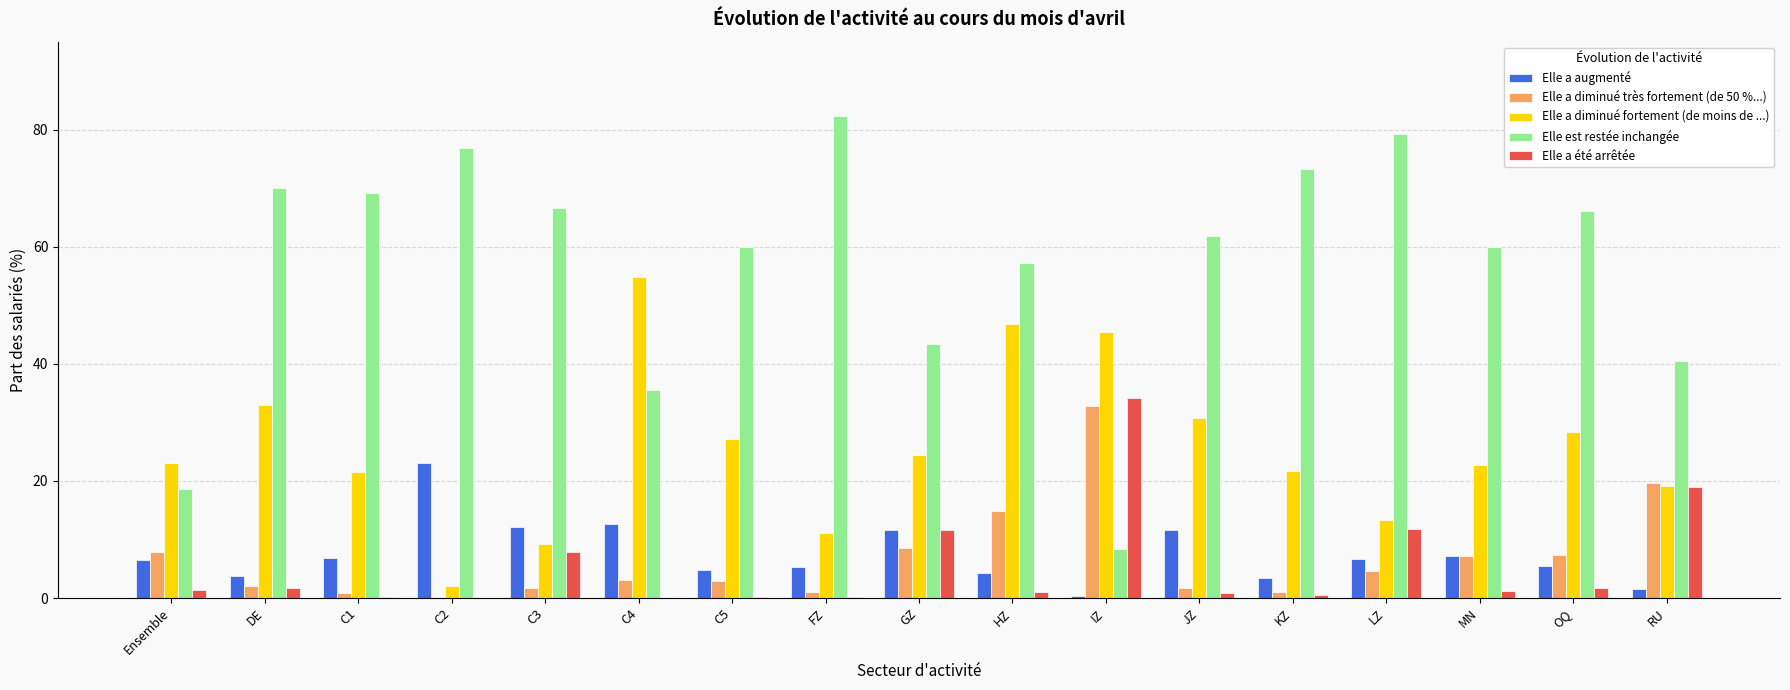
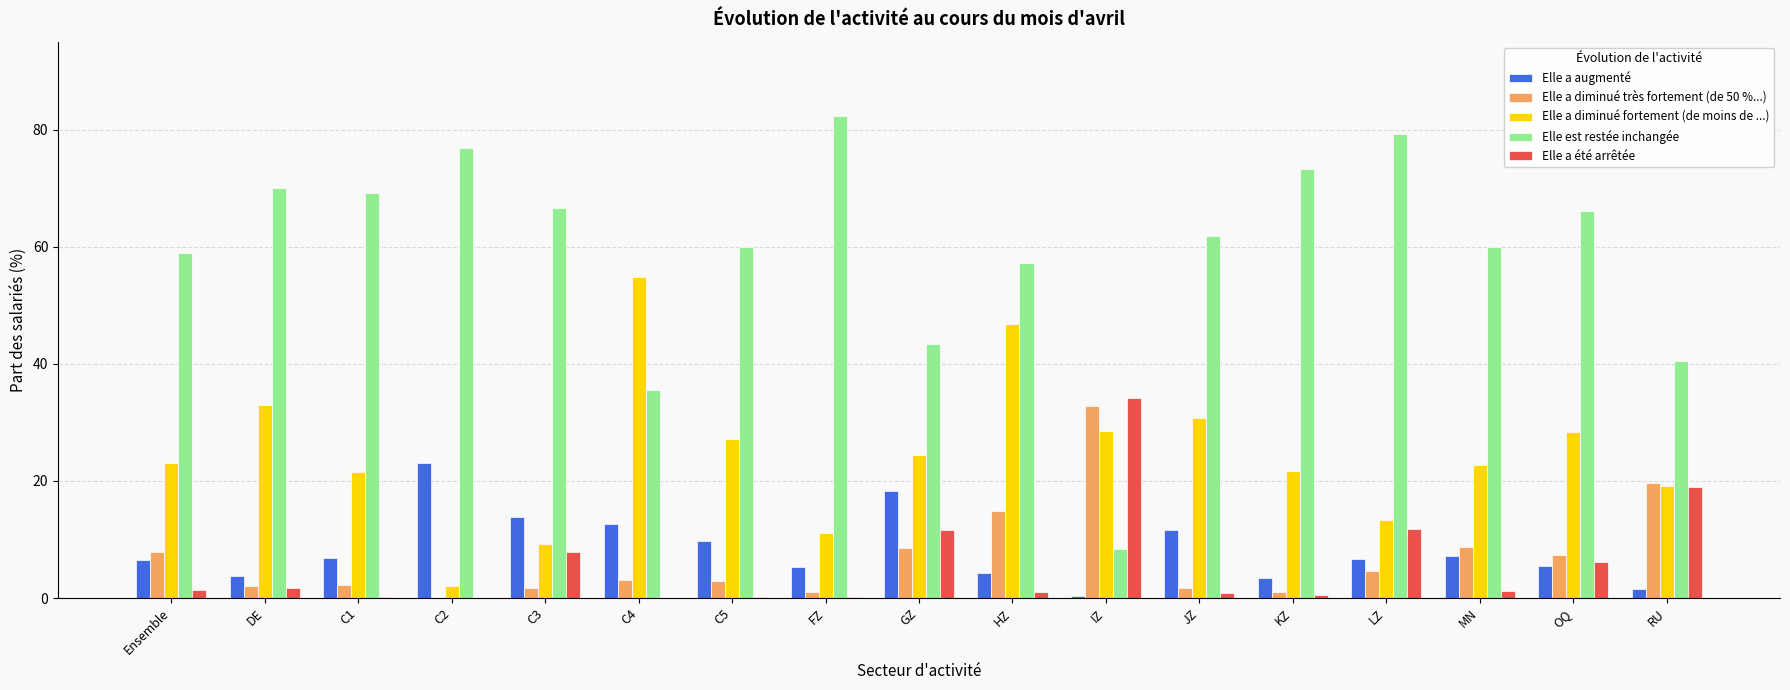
  {
    "Elle a augmenté": {
      "Ensemble": 7,
      "DE": 4,
      "C1": 7,
      "C2": 23,
-     "C3": 12,
+     "C3": 14,
      "C4": 13,
-     "C5": 5,
+     "C5": 10,
      "FZ": 5,
-     "GZ": 12,
+     "GZ": 18,
      "HZ": 4,
      "JZ": 12,
      "KZ": 4,
      "LZ": 7,
      "MN": 7,
      "OQ": 5,
      "RU": 2
    },
    "Elle a diminué très fortement (de 50 %...)": {
      "Ensemble": 8,
      "DE": 2,
-     "C1": 1,
+     "C1": 2,
      "C2": 0,
      "C3": 2,
      "C4": 3,
      "C5": 3,
      "FZ": 1,
      "GZ": 9,
      "HZ": 15,
      "IZ": 33,
      "JZ": 2,
      "KZ": 1,
      "LZ": 5,
-     "MN": 7,
+     "MN": 9,
      "OQ": 7,
      "RU": 20
    },
    "Elle a diminué fortement (de moins de ...)": {
      "Ensemble": 23,
      "DE": 33,
      "C1": 22,
      "C2": 2,
      "C3": 9,
      "C4": 55,
      "C5": 27,
      "FZ": 11,
      "GZ": 24,
      "HZ": 47,
-     "IZ": 46,
+     "IZ": 29,
      "JZ": 31,
      "KZ": 22,
      "LZ": 13,
      "MN": 23,
      "OQ": 28,
      "RU": 19
    },
    "Elle est restée inchangée": {
-     "Ensemble": 19,
+     "Ensemble": 59,
      "DE": 70,
      "C1": 69,
      "C2": 77,
      "C3": 67,
      "C4": 36,
      "C5": 60,
      "FZ": 82,
      "GZ": 43,
      "HZ": 57,
      "IZ": 8,
      "JZ": 62,
      "KZ": 73,
      "LZ": 79,
      "MN": 60,
      "OQ": 66,
      "RU": 41
    },
    "Elle a été arrêtée": {
      "Ensemble": 1,
      "DE": 2,
      "C2": 0,
      "C3": 8,
      "C4": 0,
      "GZ": 12,
      "HZ": 1,
      "IZ": 34,
      "JZ": 1,
      "KZ": 1,
      "LZ": 12,
      "MN": 1,
-     "OQ": 2,
+     "OQ": 6,
      "RU": 19
    }
  }
